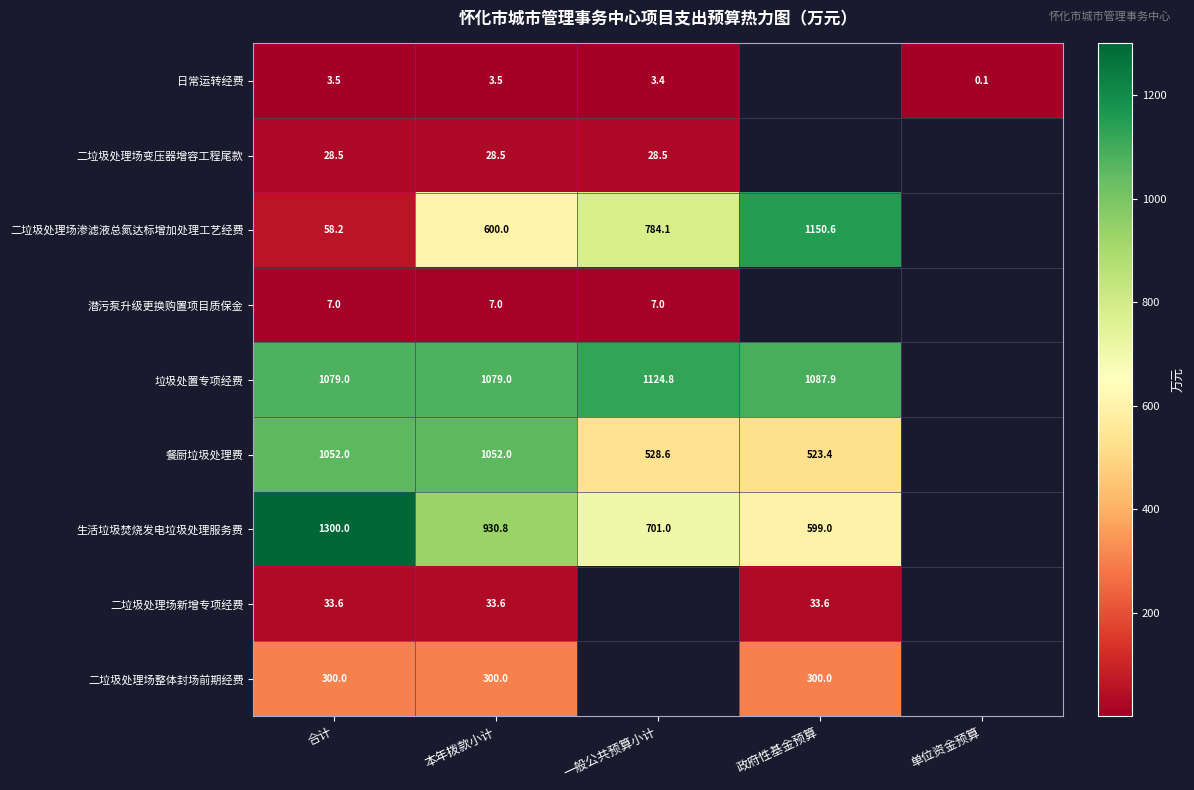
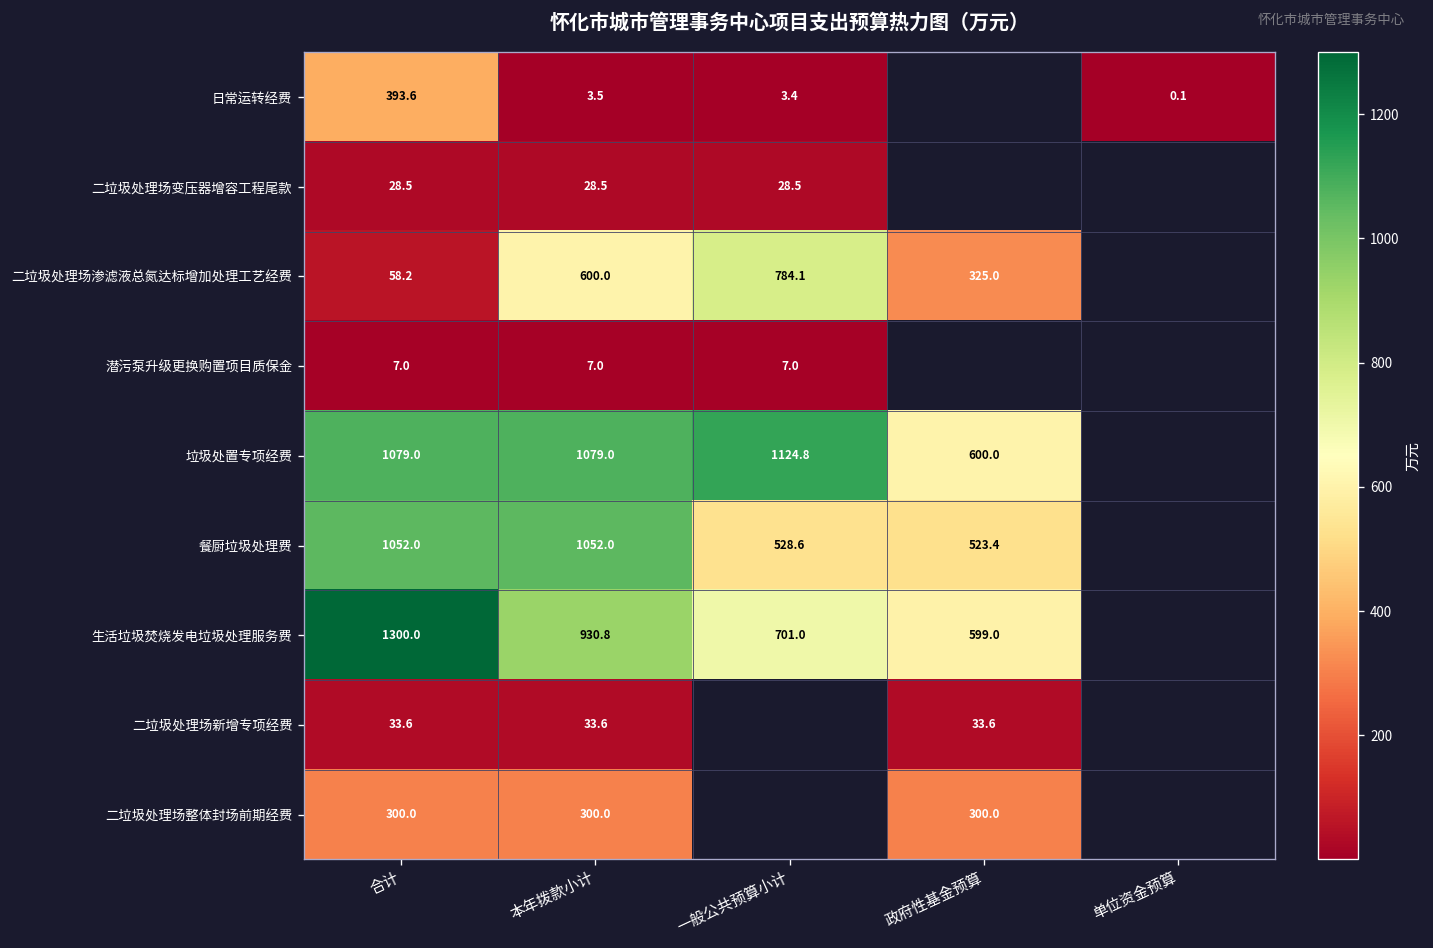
  {
    "日常运转经费": {
-     "合计": 3.5,
+     "合计": 393.6,
      "本年拨款小计": 3.5,
      "一般公共预算小计": 3.4,
      "单位资金预算": 0.1
    },
    "二垃圾处理场变压器增容工程尾款": {
      "合计": 28.5,
      "本年拨款小计": 28.5,
      "一般公共预算小计": 28.5
    },
    "二垃圾处理场渗滤液总氮达标增加处理工艺经费": {
      "合计": 58.2,
      "本年拨款小计": 600.0,
      "一般公共预算小计": 784.1,
-     "政府性基金预算": 1150.6
+     "政府性基金预算": 325.0
    },
    "潜污泵升级更换购置项目质保金": {
      "合计": 7.0,
      "本年拨款小计": 7.0,
      "一般公共预算小计": 7.0
    },
    "垃圾处置专项经费": {
      "合计": 1079.0,
      "本年拨款小计": 1079.0,
      "一般公共预算小计": 1124.8,
-     "政府性基金预算": 1087.9
+     "政府性基金预算": 600.0
    },
    "餐厨垃圾处理费": {
      "合计": 1052.0,
      "本年拨款小计": 1052.0,
      "一般公共预算小计": 528.6,
      "政府性基金预算": 523.4
    },
    "生活垃圾焚烧发电垃圾处理服务费": {
      "合计": 1300.0,
      "本年拨款小计": 930.8,
      "一般公共预算小计": 701.0,
      "政府性基金预算": 599.0
    },
    "二垃圾处理场新增专项经费": {
      "合计": 33.6,
      "本年拨款小计": 33.6,
      "政府性基金预算": 33.6
    },
    "二垃圾处理场整体封场前期经费": {
      "合计": 300.0,
      "本年拨款小计": 300.0,
      "政府性基金预算": 300.0
    }
  }
